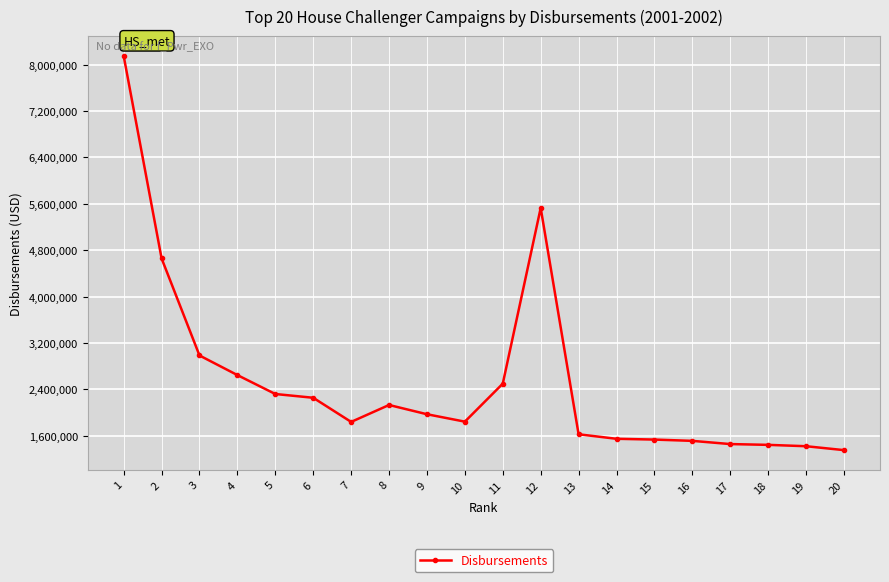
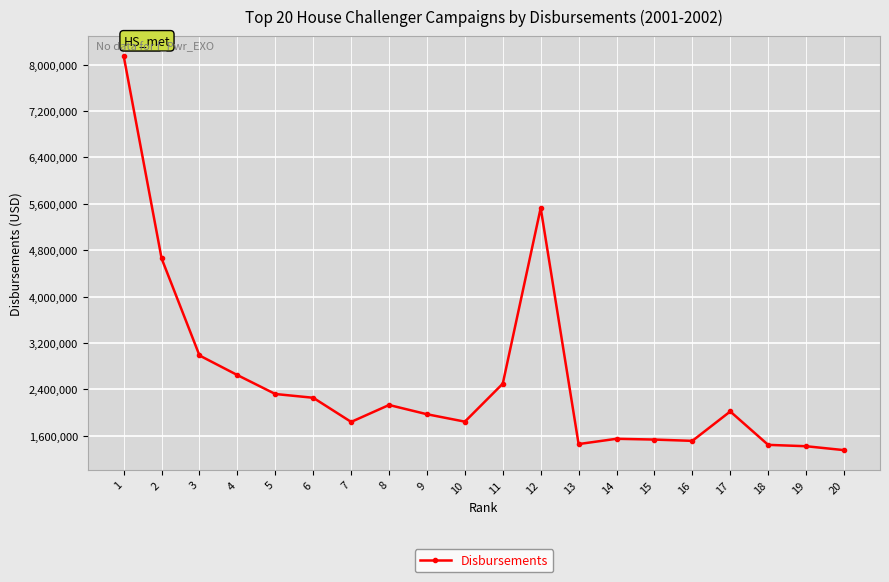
  {
    "1": "8,200,000",
    "2": "4,700,000",
    "3": "3,000,000",
    "4": "2,600,000",
    "5": "2,300,000",
    "6": "2,300,000",
    "7": "1,800,000",
    "8": "2,100,000",
    "9": "2,000,000",
    "10": "1,800,000",
    "11": "2,500,000",
    "12": "5,500,000",
-   "13": "1,600,000",
+   "13": "1,500,000",
    "14": "1,500,000",
    "15": "1,500,000",
    "16": "1,500,000",
-   "17": "1,500,000",
+   "17": "2,000,000",
    "18": "1,400,000",
    "19": "1,400,000",
    "20": "1,400,000"
  }
